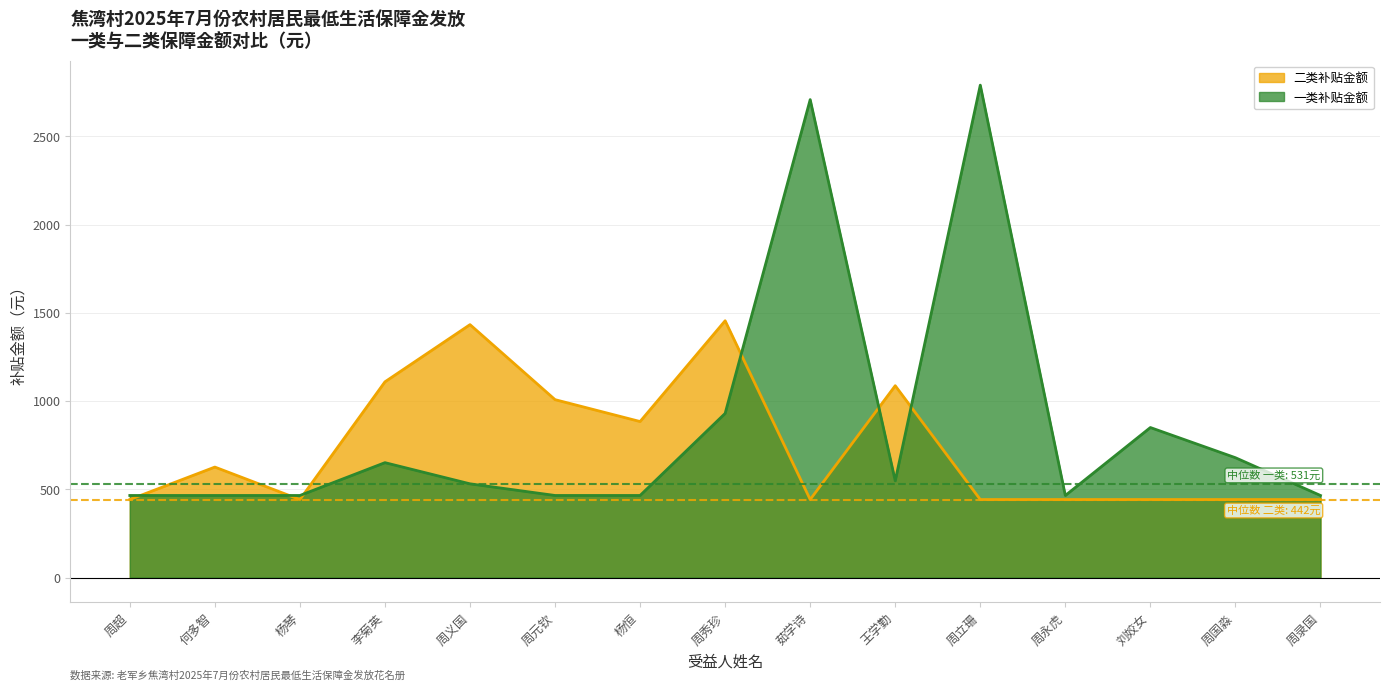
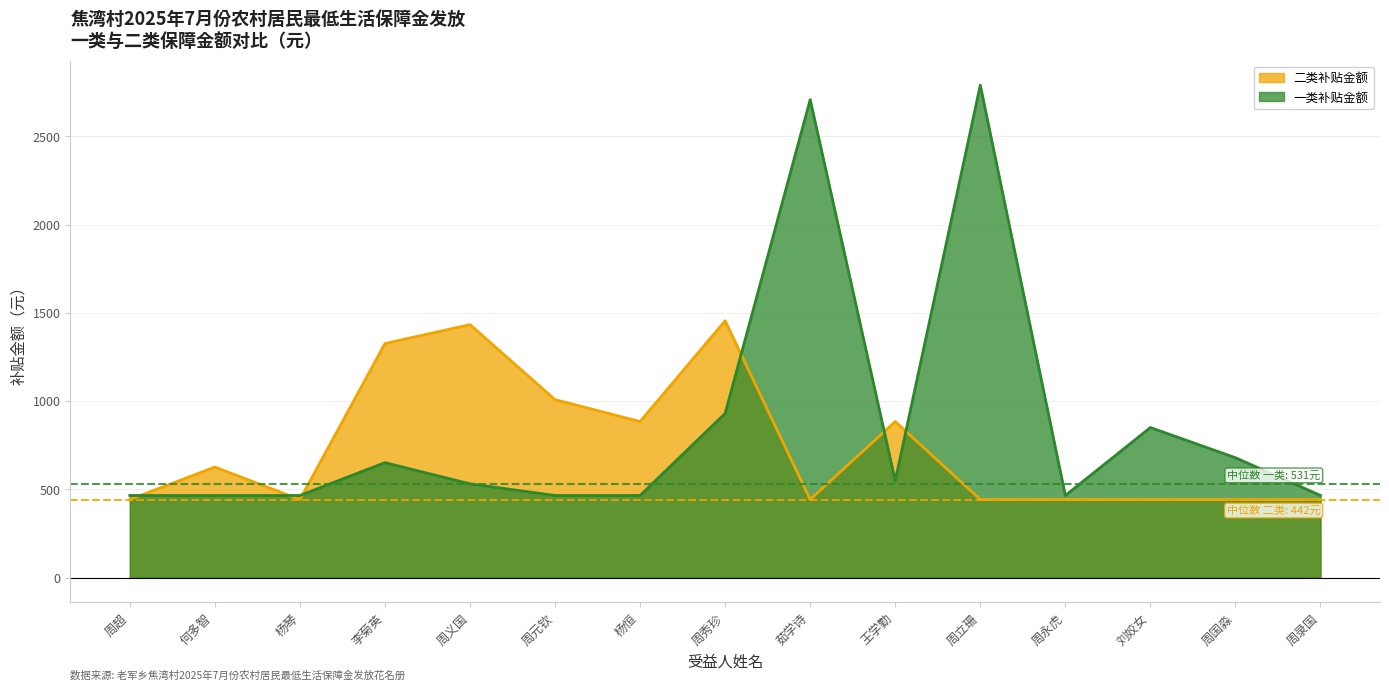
  {
    "二类补贴金额": {
      "周超": 440,
      "何多智": 630,
      "杨琴": 440,
-     "李菊英": 1110,
+     "李菊英": 1330,
      "周义国": 1430,
      "周元钦": 1010,
      "杨恒": 880,
      "周秀珍": 1460,
      "茹学诗": 440,
-     "王学勤": 1090,
+     "王学勤": 880,
      "周立珊": 440,
      "周永虎": 440,
      "刘姣女": 440
    },
    "一类补贴金额": {
      "周超": 470,
      "何多智": 470,
      "杨琴": 470,
      "李菊英": 650,
      "周义国": 530,
      "周元钦": 470,
      "杨恒": 470,
      "周秀珍": 930,
      "茹学诗": 2710,
      "王学勤": 550,
      "周立珊": 2790,
      "周永虎": 470,
      "刘姣女": 850,
      "周录国": 470
    }
  }
